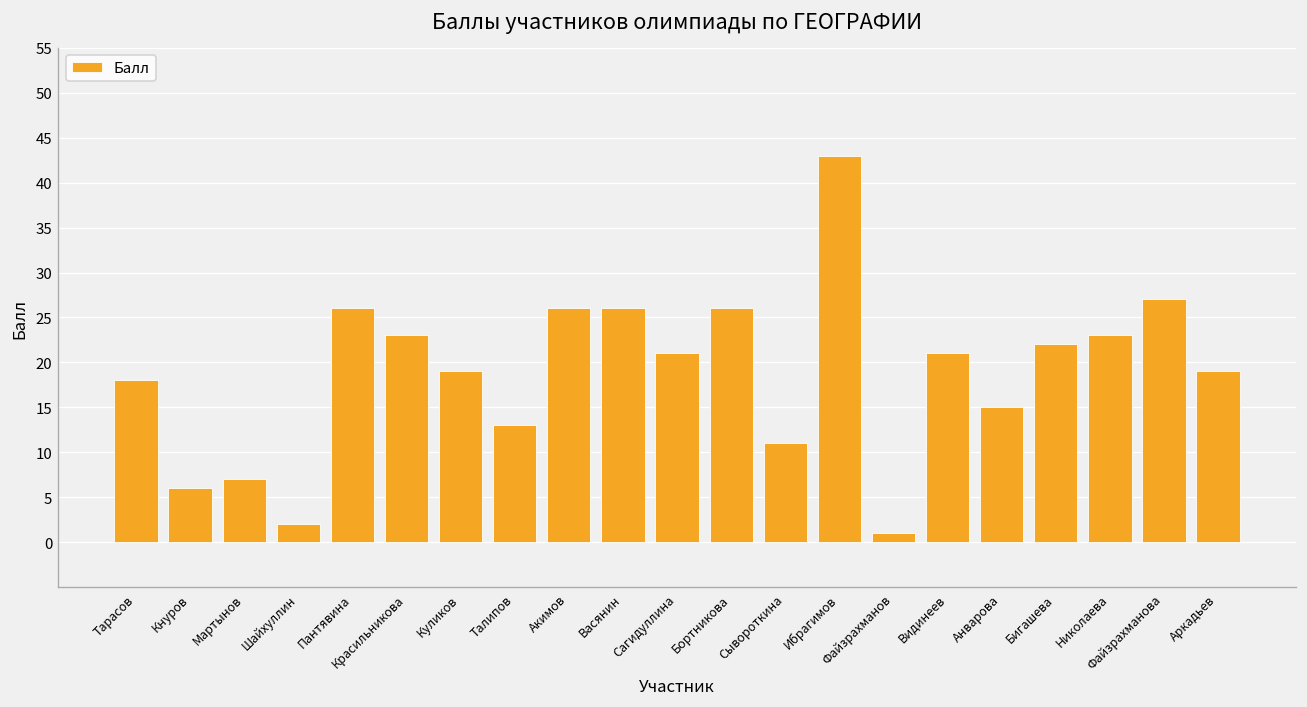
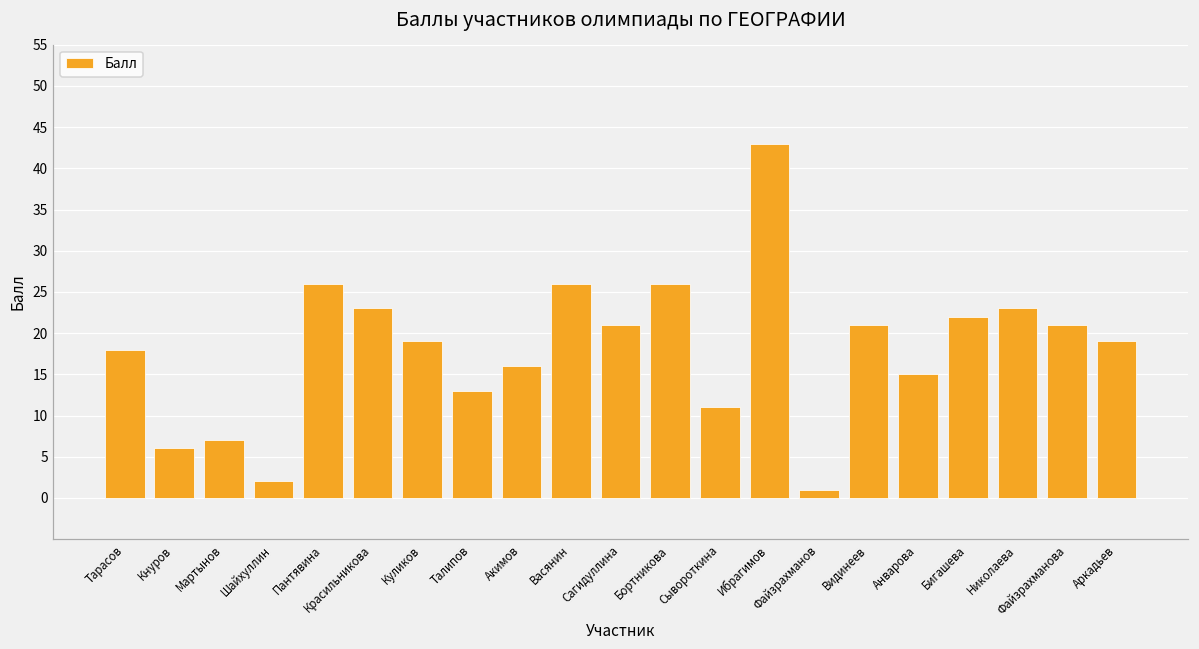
  {
    "Тарасов": 18,
    "Кнуров": 6,
    "Мартынов": 7,
    "Шайхуллин": 2,
    "Пантявина": 26,
    "Красильникова": 23,
    "Куликов": 19,
    "Талипов": 13,
-   "Акимов": 26,
+   "Акимов": 16,
    "Васянин": 26,
    "Сагидуллина": 21,
    "Бортникова": 26,
    "Сывороткина": 11,
    "Ибрагимов": 43,
    "Файзрахманов": 1,
    "Видинеев": 21,
    "Анварова": 15,
    "Бигашева": 22,
    "Николаева": 23,
-   "Файзрахманова": 27,
+   "Файзрахманова": 21,
    "Аркадьев": 19
  }
